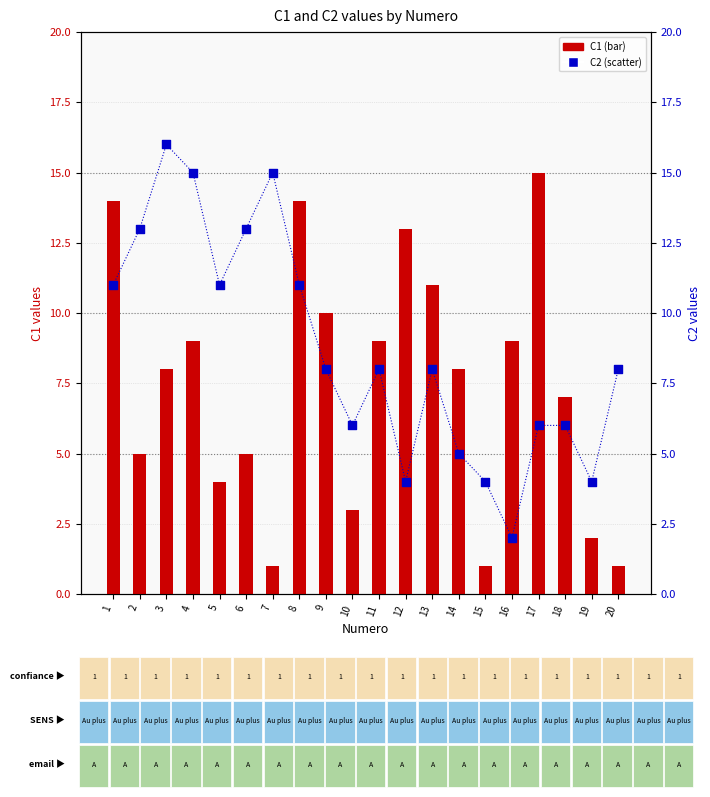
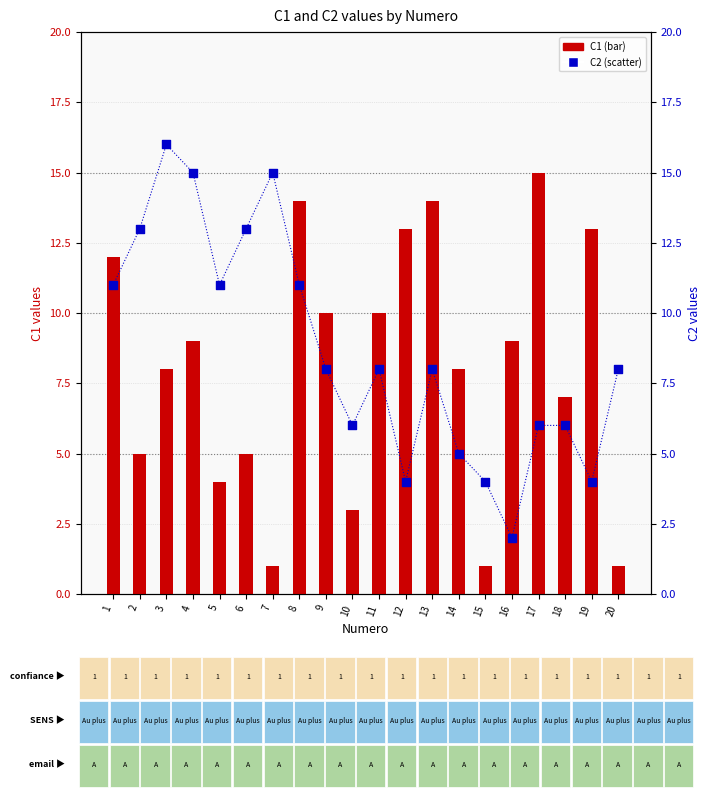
  {
    "C1 (bar)": {
-     "1": 14,
+     "1": 12,
      "2": 5,
      "3": 8,
      "4": 9,
      "5": 4,
      "6": 5,
      "7": 1,
      "8": 14,
      "9": 10,
      "10": 3,
-     "11": 9,
+     "11": 10,
      "12": 13,
-     "13": 11,
+     "13": 14,
      "14": 8,
      "15": 1,
      "16": 9,
      "17": 15,
      "18": 7,
-     "19": 2,
+     "19": 13,
      "20": 1
    }
  }
